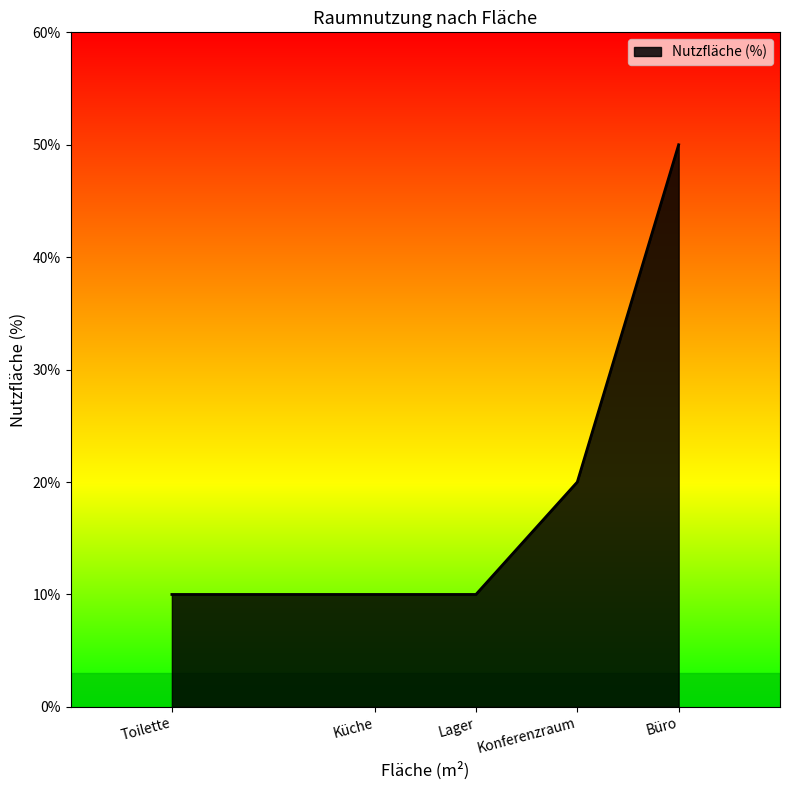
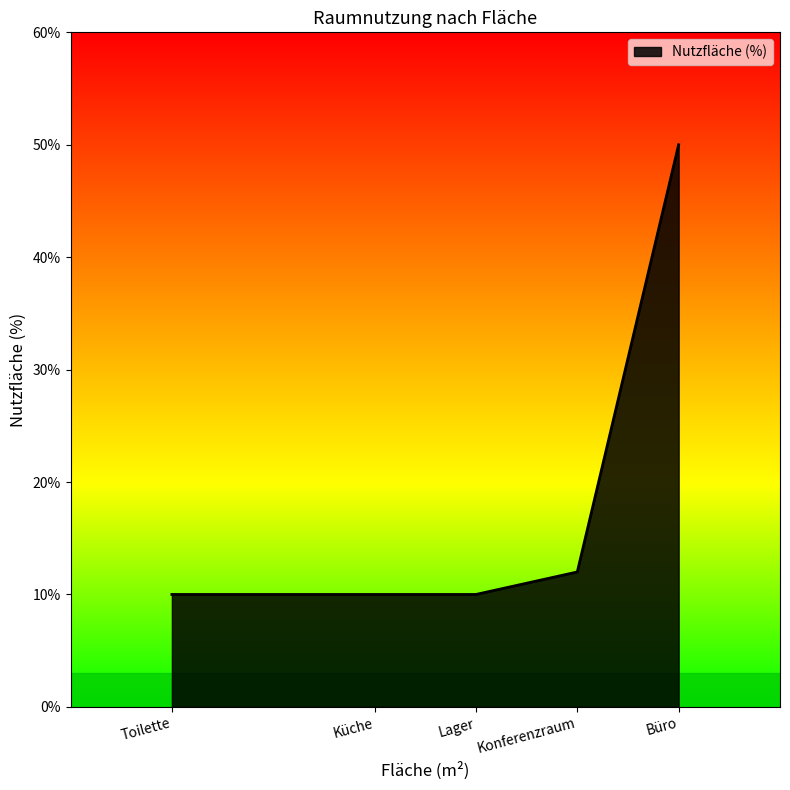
  {
    "Toilette": "10%",
    "Küche": "10%",
    "Lager": "10%",
-   "Konferenzraum": "20%",
+   "Konferenzraum": "12%",
    "Büro": "50%"
  }
